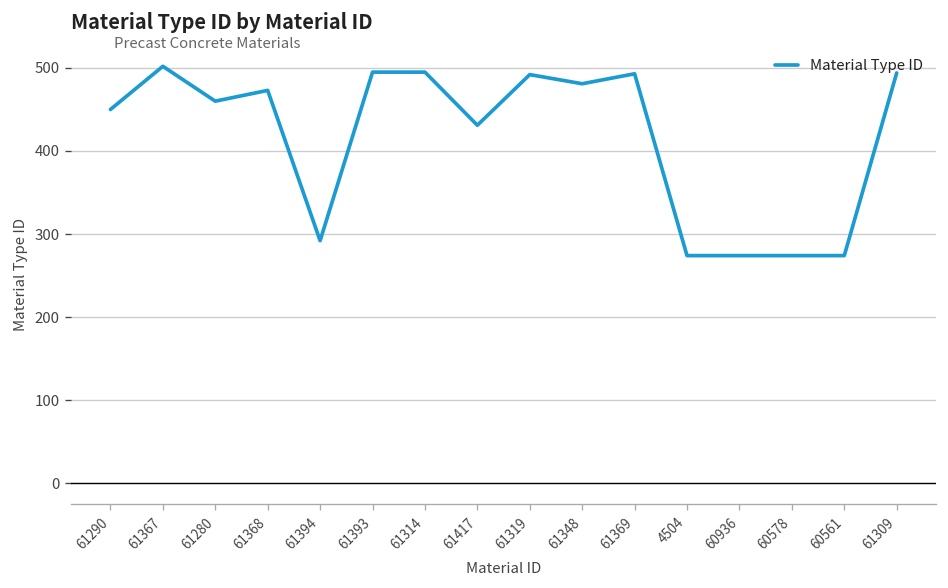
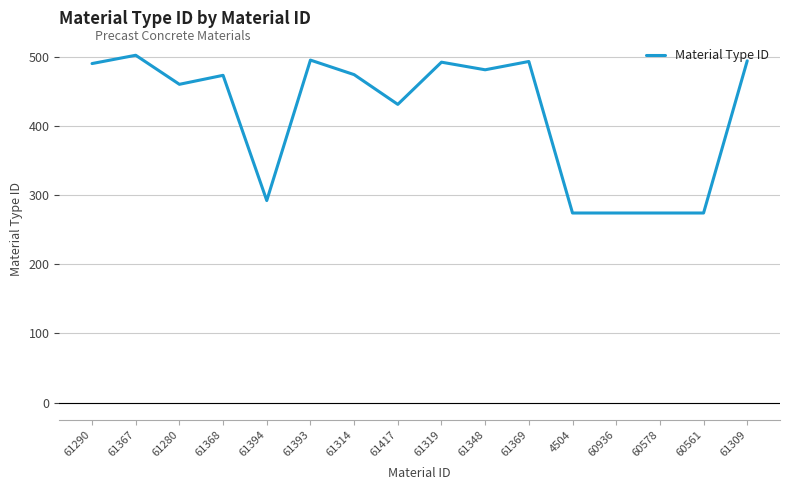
  {
-   "61290": 450,
+   "61290": 490,
    "61367": 500,
    "61280": 460,
    "61368": 470,
    "61394": 290,
    "61393": 500,
-   "61314": 500,
+   "61314": 470,
    "61417": 430,
    "61319": 490,
    "61348": 480,
    "61369": 490,
    "4504": 270,
    "60936": 270,
    "60578": 270,
    "60561": 270,
    "61309": 490
  }
